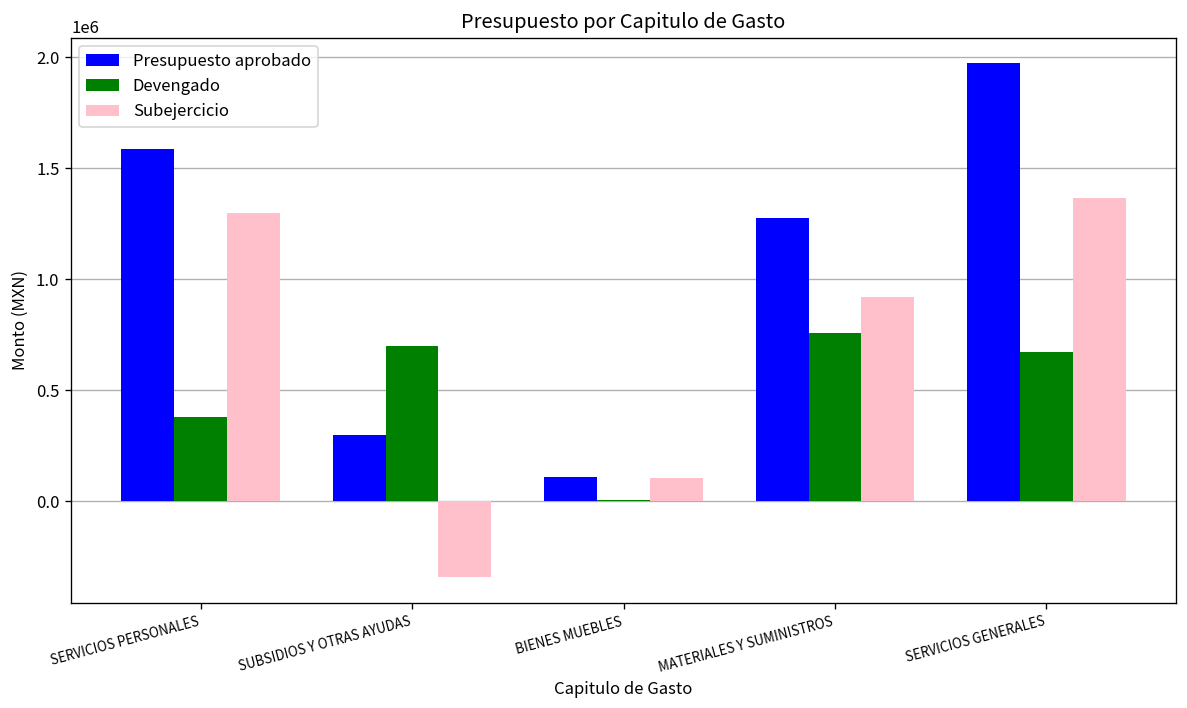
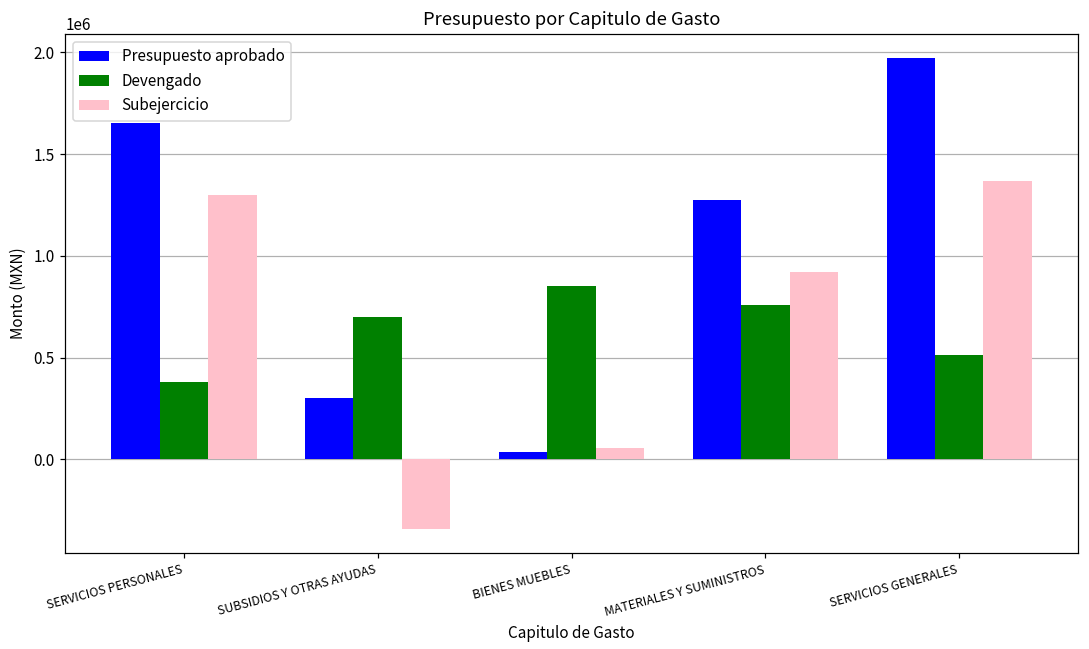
  {
    "Presupuesto aprobado": {
-     "SERVICIOS PERSONALES": 1590000,
+     "SERVICIOS PERSONALES": 1650000,
      "SUBSIDIOS Y OTRAS AYUDAS": 300000,
-     "BIENES MUEBLES": 110000,
+     "BIENES MUEBLES": 40000,
      "MATERIALES Y SUMINISTROS": 1280000,
      "SERVICIOS GENERALES": 1970000
    },
    "Devengado": {
      "SERVICIOS PERSONALES": 380000,
      "SUBSIDIOS Y OTRAS AYUDAS": 700000,
-     "BIENES MUEBLES": 10000,
+     "BIENES MUEBLES": 850000,
      "MATERIALES Y SUMINISTROS": 760000,
-     "SERVICIOS GENERALES": 670000
+     "SERVICIOS GENERALES": 510000
    },
    "Subejercicio": {
      "SERVICIOS PERSONALES": 1300000,
      "SUBSIDIOS Y OTRAS AYUDAS": -340000,
-     "BIENES MUEBLES": 100000,
+     "BIENES MUEBLES": 50000,
      "MATERIALES Y SUMINISTROS": 920000,
      "SERVICIOS GENERALES": 1370000
    }
  }
